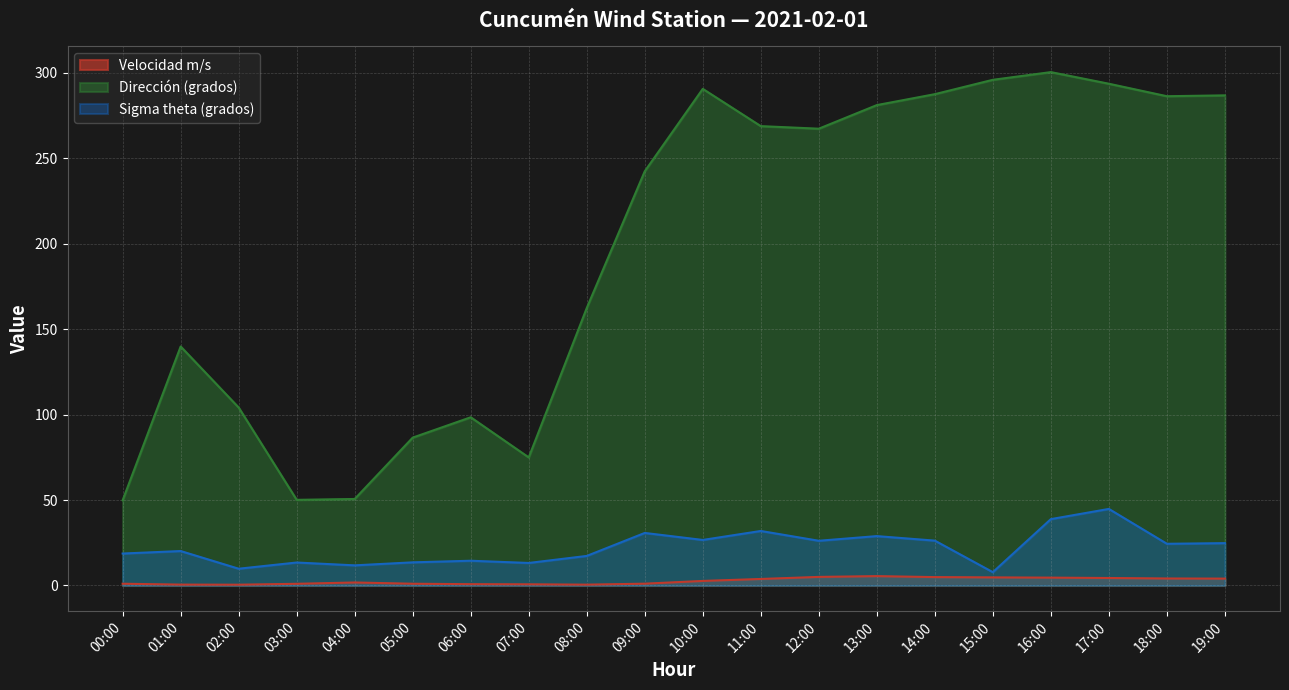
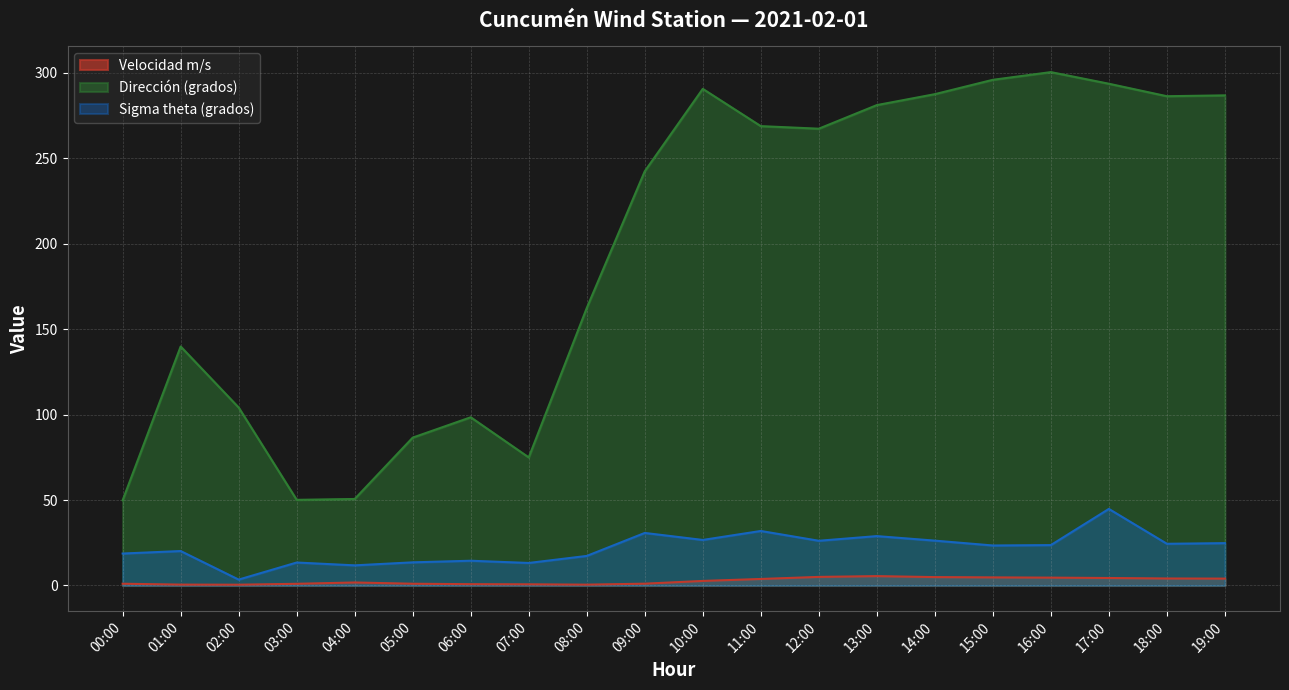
  {
    "Velocidad m/s": {
      "00:00": 1,
      "01:00": 1,
      "02:00": 0,
      "03:00": 1,
      "04:00": 2,
      "05:00": 1,
      "06:00": 1,
      "07:00": 1,
      "08:00": 0,
      "09:00": 1,
      "10:00": 3,
      "11:00": 4,
      "12:00": 5,
      "13:00": 5,
      "14:00": 5,
      "15:00": 5,
      "16:00": 5,
      "17:00": 4,
      "18:00": 4,
      "19:00": 4
    },
    "Dirección (grados)": {
      "00:00": 50,
      "01:00": 140,
      "02:00": 104,
      "03:00": 50,
      "04:00": 51,
      "05:00": 87,
      "06:00": 98,
      "07:00": 75,
      "08:00": 162,
      "09:00": 242,
      "10:00": 291,
      "11:00": 269,
      "12:00": 267,
      "13:00": 281,
      "14:00": 287,
      "15:00": 296,
      "16:00": 300,
      "17:00": 294,
      "18:00": 286,
      "19:00": 287
    },
    "Sigma theta (grados)": {
      "00:00": 19,
      "01:00": 20,
-     "02:00": 10,
+     "02:00": 3,
      "03:00": 13,
      "04:00": 12,
      "05:00": 14,
      "06:00": 14,
      "07:00": 13,
      "08:00": 17,
      "09:00": 31,
      "10:00": 27,
      "11:00": 32,
      "12:00": 26,
      "13:00": 29,
      "14:00": 26,
-     "15:00": 8,
-     "16:00": 39,
+     "15:00": 23,
+     "16:00": 24,
      "17:00": 45,
      "18:00": 24,
      "19:00": 25
    }
  }
